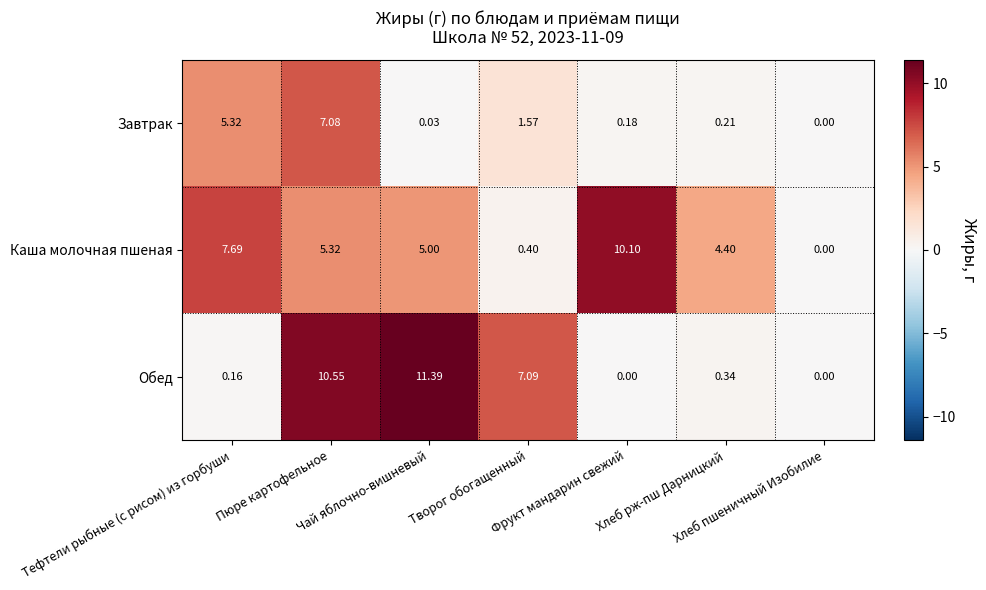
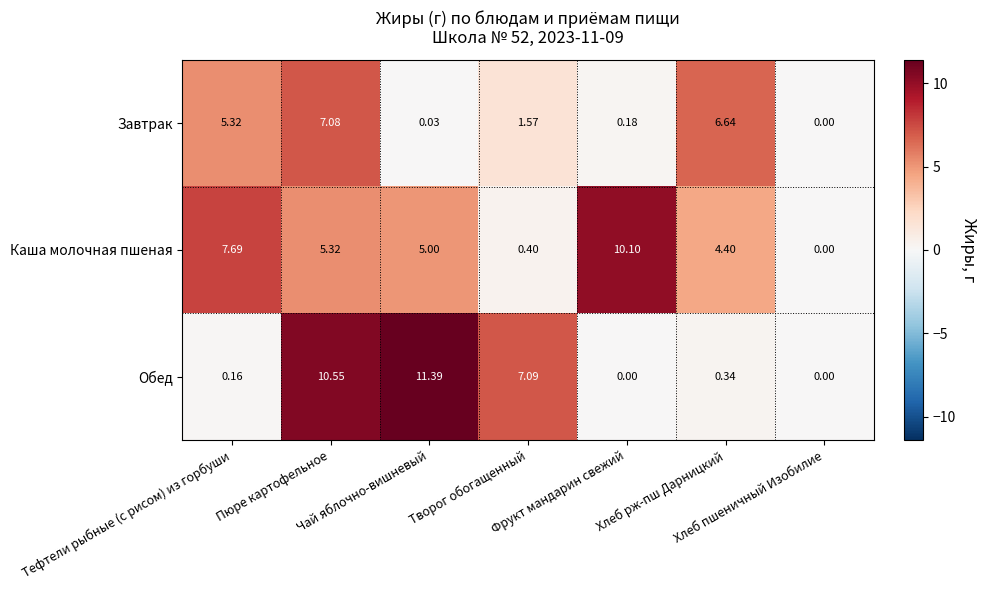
  {
    "Завтрак": {
      "Тефтели рыбные (с рисом) из горбуши": 5.32,
      "Пюре картофельное": 7.08,
      "Чай яблочно-вишневый": 0.03,
      "Творог обогащенный": 1.57,
      "Фрукт мандарин свежий": 0.18,
-     "Хлеб рж-пш Дарницкий": 0.21,
+     "Хлеб рж-пш Дарницкий": 6.64,
      "Хлеб пшеничный Изобилие": 0.00
    },
    "Каша молочная пшеная": {
      "Тефтели рыбные (с рисом) из горбуши": 7.69,
      "Пюре картофельное": 5.32,
      "Чай яблочно-вишневый": 5.00,
      "Творог обогащенный": 0.40,
      "Фрукт мандарин свежий": 10.10,
      "Хлеб рж-пш Дарницкий": 4.40,
      "Хлеб пшеничный Изобилие": 0.00
    },
    "Обед": {
      "Тефтели рыбные (с рисом) из горбуши": 0.16,
      "Пюре картофельное": 10.55,
      "Чай яблочно-вишневый": 11.39,
      "Творог обогащенный": 7.09,
      "Фрукт мандарин свежий": 0.00,
      "Хлеб рж-пш Дарницкий": 0.34,
      "Хлеб пшеничный Изобилие": 0.00
    }
  }
